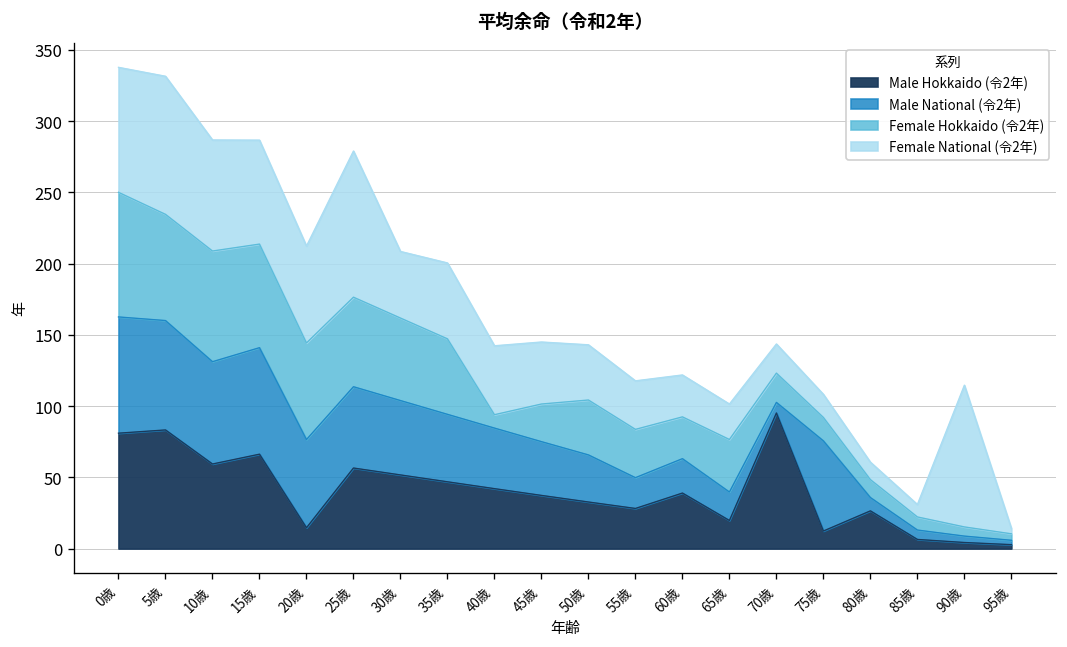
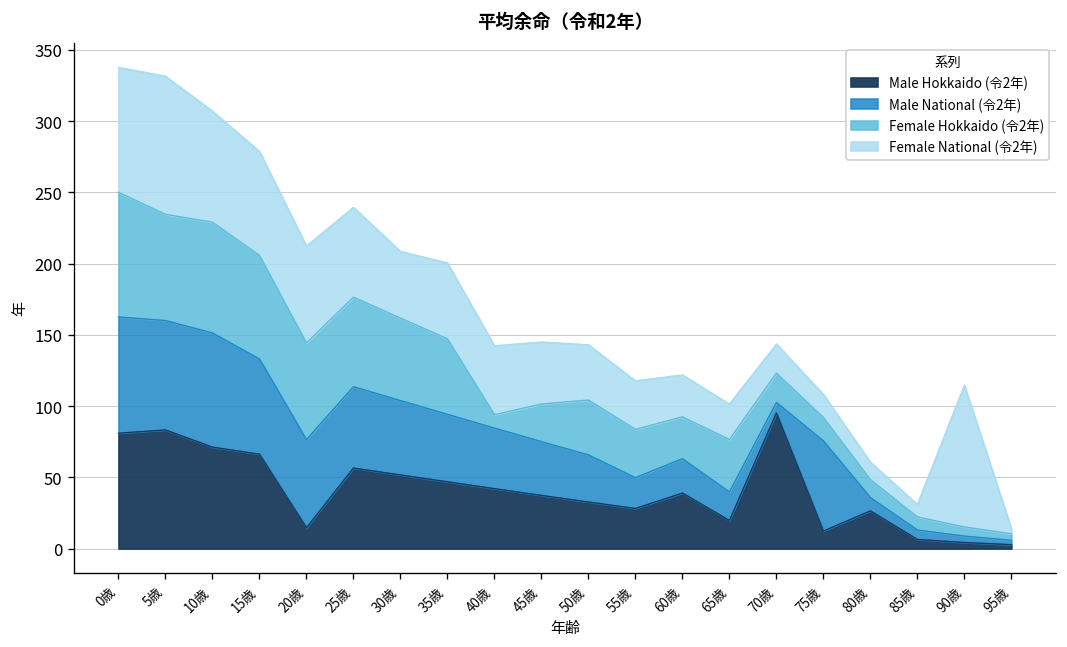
  {
    "Male Hokkaido (令2年)": {
      "0歳": 81,
      "5歳": 83,
-     "10歳": 59,
+     "10歳": 71,
      "15歳": 66,
      "20歳": 15,
      "25歳": 57,
      "30歳": 52,
      "35歳": 47,
      "40歳": 42,
      "45歳": 37,
      "50歳": 33,
      "55歳": 28,
      "60歳": 39,
      "65歳": 20,
      "70歳": 95,
      "75歳": 12,
      "80歳": 26,
      "85歳": 6,
      "90歳": 4,
      "95歳": 3
    },
    "Male National (令2年)": {
      "0歳": 82,
      "5歳": 77,
-     "10歳": 72,
-     "15歳": 75,
+     "10歳": 80,
+     "15歳": 67,
      "20歳": 62,
      "25歳": 57,
      "30歳": 52,
      "35歳": 47,
      "40歳": 43,
      "45歳": 38,
      "50歳": 33,
      "55歳": 22,
      "60歳": 24,
      "65歳": 20,
      "70歳": 7,
      "75歳": 63,
      "80歳": 9,
      "85歳": 7,
      "90歳": 4,
      "95歳": 3
    },
    "Female Hokkaido (令2年)": {
      "0歳": 87,
      "5歳": 75,
      "10歳": 78,
      "15歳": 73,
      "20歳": 68,
      "25歳": 63,
      "30歳": 58,
      "35歳": 53,
      "40歳": 9,
      "45歳": 26,
      "50歳": 39,
      "55歳": 34,
      "60歳": 29,
      "65歳": 37,
      "70歳": 21,
      "75歳": 16,
      "80歳": 13,
      "85歳": 9,
      "90歳": 6,
      "95歳": 5
    },
    "Female National (令2年)": {
      "0歳": 88,
      "5歳": 97,
      "10歳": 78,
      "15歳": 73,
      "20歳": 68,
-     "25歳": 103,
+     "25歳": 63,
      "30歳": 47,
      "35歳": 53,
      "40歳": 48,
      "45歳": 44,
      "50歳": 39,
      "55歳": 34,
      "60歳": 29,
      "65歳": 25,
      "70歳": 20,
      "75歳": 16,
      "80歳": 12,
      "85歳": 9,
      "90歳": 99,
      "95歳": 4
    }
  }
